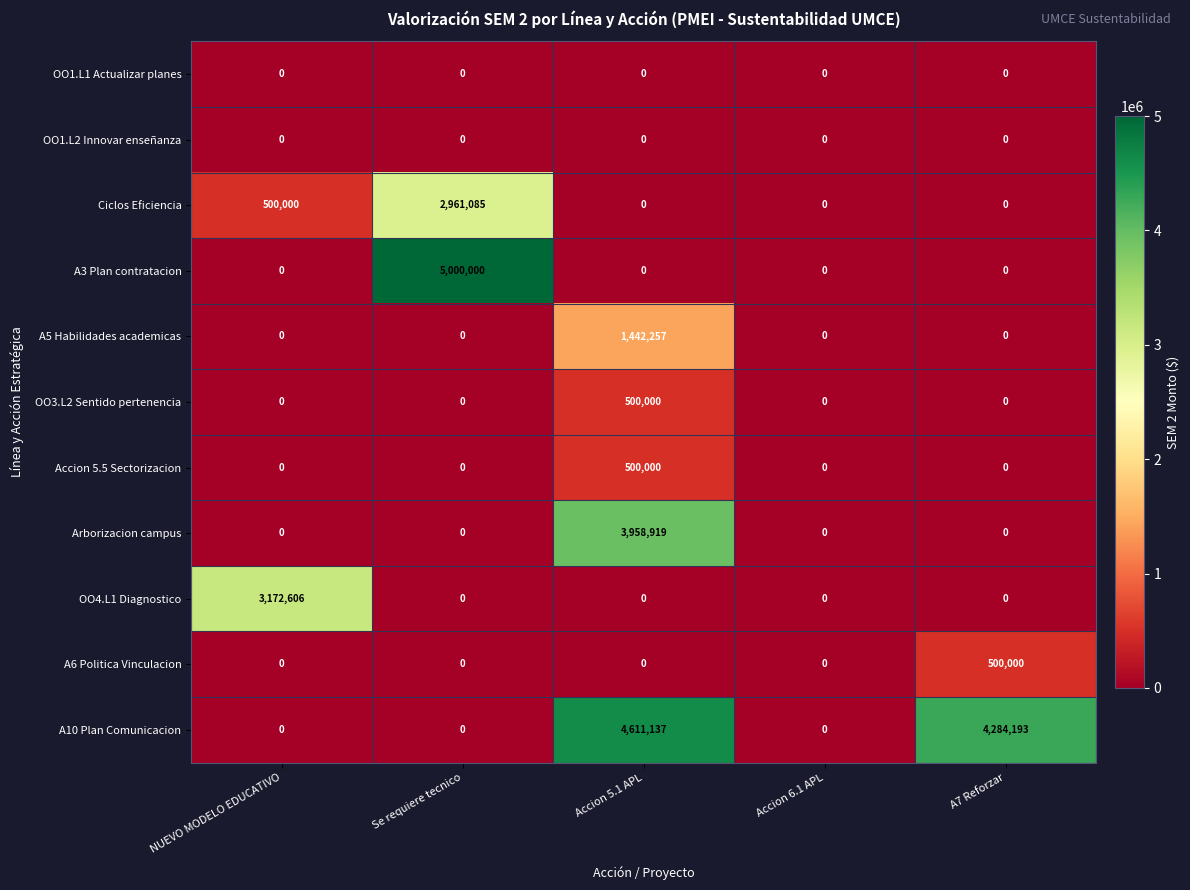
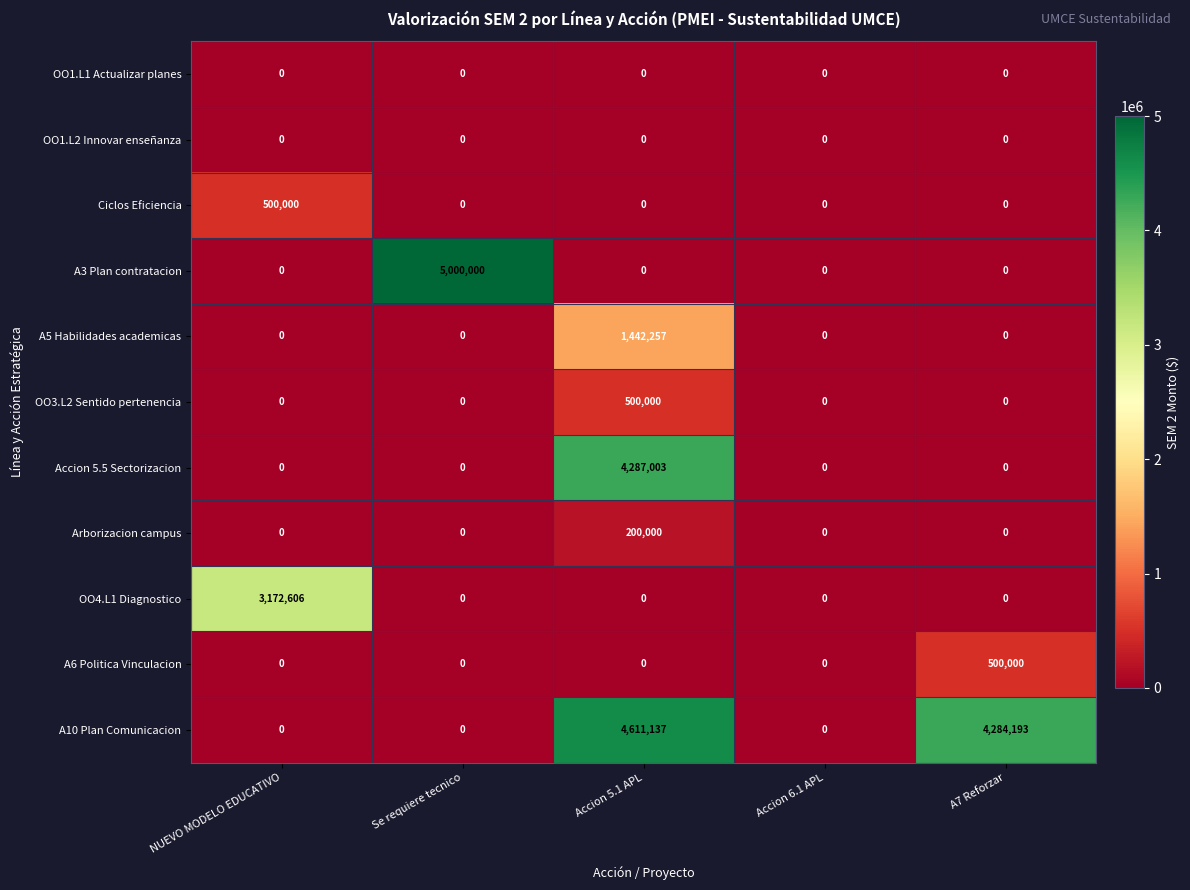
  {
    "OO1.L1 Actualizar planes": {
      "NUEVO MODELO EDUCATIVO": "0",
      "Se requiere tecnico": "0",
      "Accion 5.1 APL": "0",
      "Accion 6.1 APL": "0",
      "A7 Reforzar": "0"
    },
    "OO1.L2 Innovar enseñanza": {
      "NUEVO MODELO EDUCATIVO": "0",
      "Se requiere tecnico": "0",
      "Accion 5.1 APL": "0",
      "Accion 6.1 APL": "0",
      "A7 Reforzar": "0"
    },
    "Ciclos Eficiencia": {
      "NUEVO MODELO EDUCATIVO": "500,000",
-     "Se requiere tecnico": "2,961,085",
+     "Se requiere tecnico": "0",
      "Accion 5.1 APL": "0",
      "Accion 6.1 APL": "0",
      "A7 Reforzar": "0"
    },
    "A3 Plan contratacion": {
      "NUEVO MODELO EDUCATIVO": "0",
      "Se requiere tecnico": "5,000,000",
      "Accion 5.1 APL": "0",
      "Accion 6.1 APL": "0",
      "A7 Reforzar": "0"
    },
    "A5 Habilidades academicas": {
      "NUEVO MODELO EDUCATIVO": "0",
      "Se requiere tecnico": "0",
      "Accion 5.1 APL": "1,442,257",
      "Accion 6.1 APL": "0",
      "A7 Reforzar": "0"
    },
    "OO3.L2 Sentido pertenencia": {
      "NUEVO MODELO EDUCATIVO": "0",
      "Se requiere tecnico": "0",
      "Accion 5.1 APL": "500,000",
      "Accion 6.1 APL": "0",
      "A7 Reforzar": "0"
    },
    "Accion 5.5 Sectorizacion": {
      "NUEVO MODELO EDUCATIVO": "0",
      "Se requiere tecnico": "0",
-     "Accion 5.1 APL": "500,000",
+     "Accion 5.1 APL": "4,287,003",
      "Accion 6.1 APL": "0",
      "A7 Reforzar": "0"
    },
    "Arborizacion campus": {
      "NUEVO MODELO EDUCATIVO": "0",
      "Se requiere tecnico": "0",
-     "Accion 5.1 APL": "3,958,919",
+     "Accion 5.1 APL": "200,000",
      "Accion 6.1 APL": "0",
      "A7 Reforzar": "0"
    },
    "OO4.L1 Diagnostico": {
      "NUEVO MODELO EDUCATIVO": "3,172,606",
      "Se requiere tecnico": "0",
      "Accion 5.1 APL": "0",
      "Accion 6.1 APL": "0",
      "A7 Reforzar": "0"
    },
    "A6 Politica Vinculacion": {
      "NUEVO MODELO EDUCATIVO": "0",
      "Se requiere tecnico": "0",
      "Accion 5.1 APL": "0",
      "Accion 6.1 APL": "0",
      "A7 Reforzar": "500,000"
    },
    "A10 Plan Comunicacion": {
      "NUEVO MODELO EDUCATIVO": "0",
      "Se requiere tecnico": "0",
      "Accion 5.1 APL": "4,611,137",
      "Accion 6.1 APL": "0",
      "A7 Reforzar": "4,284,193"
    }
  }
